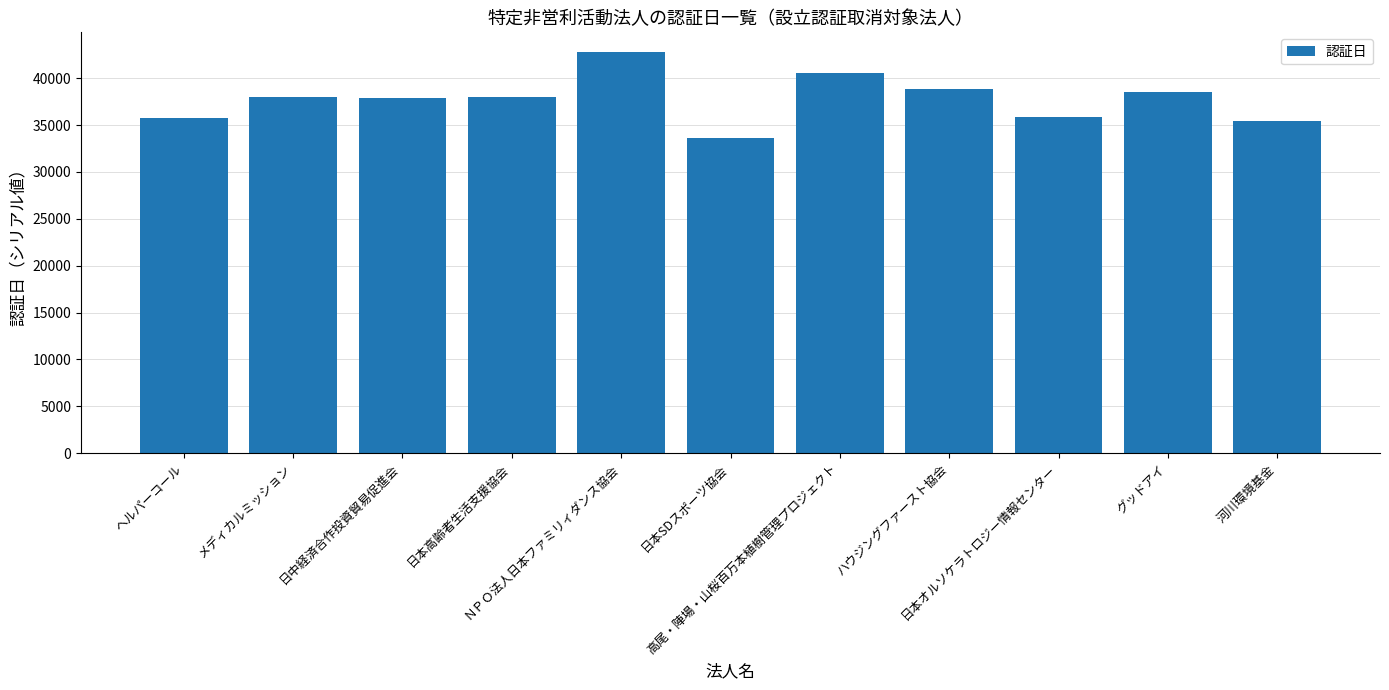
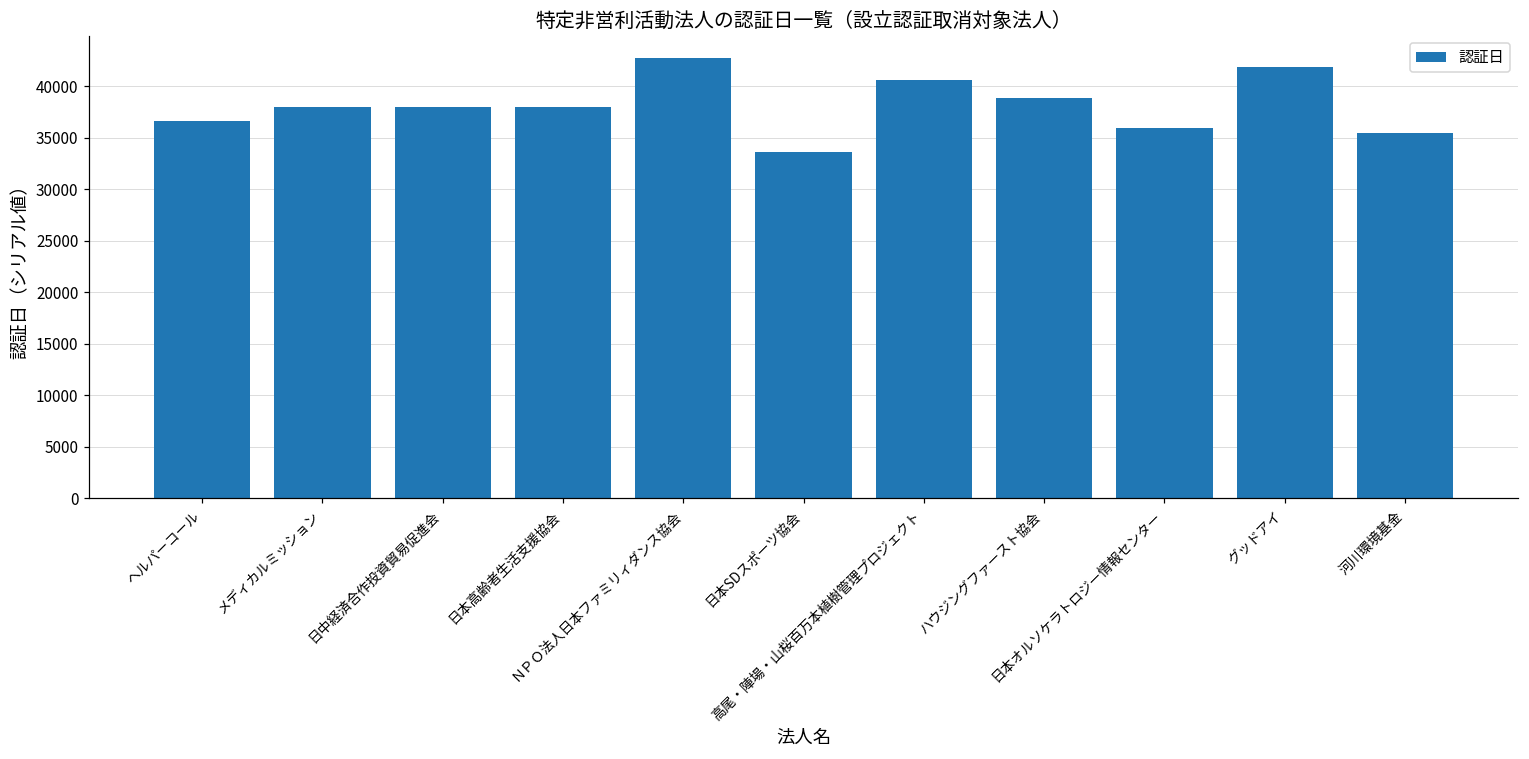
  {
-   "ヘルパーコール": 36000,
+   "ヘルパーコール": 37000,
    "メディカルミッション": 38000,
    "日中経済合作投資貿易促進会": 38000,
    "日本高齢者生活支援協会": 38000,
    "ＮＰＯ法人日本ファミリィダンス協会": 43000,
    "日本SDスポーツ協会": 34000,
    "高尾・陣場・山桜百万本植樹管理プロジェクト": 41000,
    "ハウジングファースト協会": 39000,
    "日本オルソケラトロジー情報センター": 36000,
-   "グッドアイ": 39000,
+   "グッドアイ": 42000,
    "河川環境基金": 35000
  }
